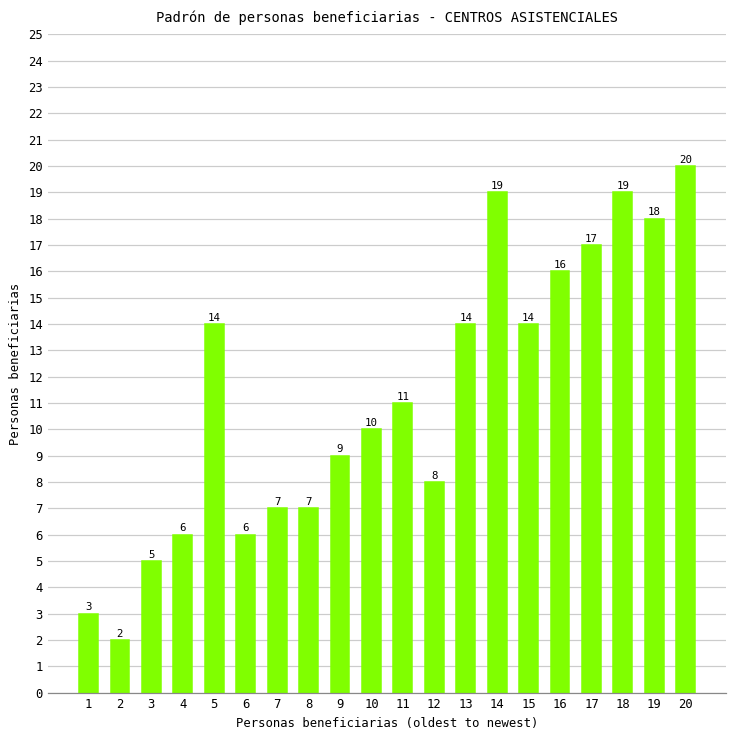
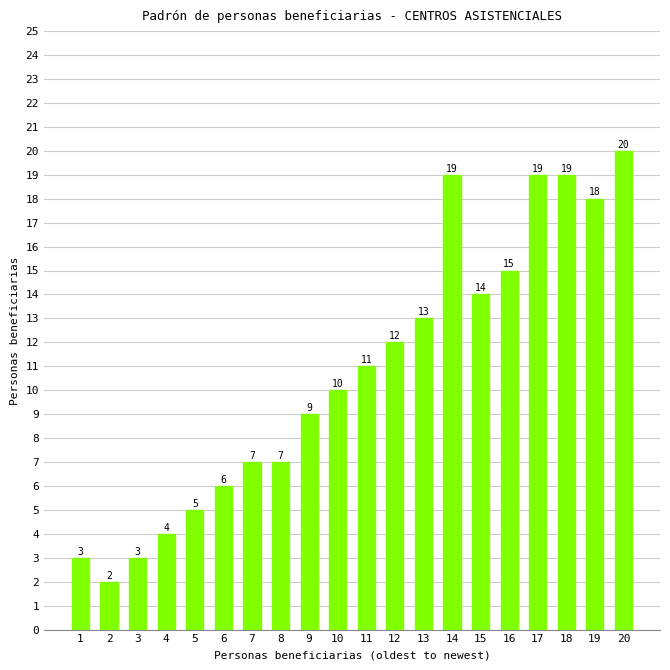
  {
    "1": 3,
    "2": 2,
-   "3": 5,
-   "4": 6,
-   "5": 14,
+   "3": 3,
+   "4": 4,
+   "5": 5,
    "6": 6,
    "7": 7,
    "8": 7,
    "9": 9,
    "10": 10,
    "11": 11,
-   "12": 8,
-   "13": 14,
+   "12": 12,
+   "13": 13,
    "14": 19,
    "15": 14,
-   "16": 16,
-   "17": 17,
+   "16": 15,
+   "17": 19,
    "18": 19,
    "19": 18,
    "20": 20
  }
